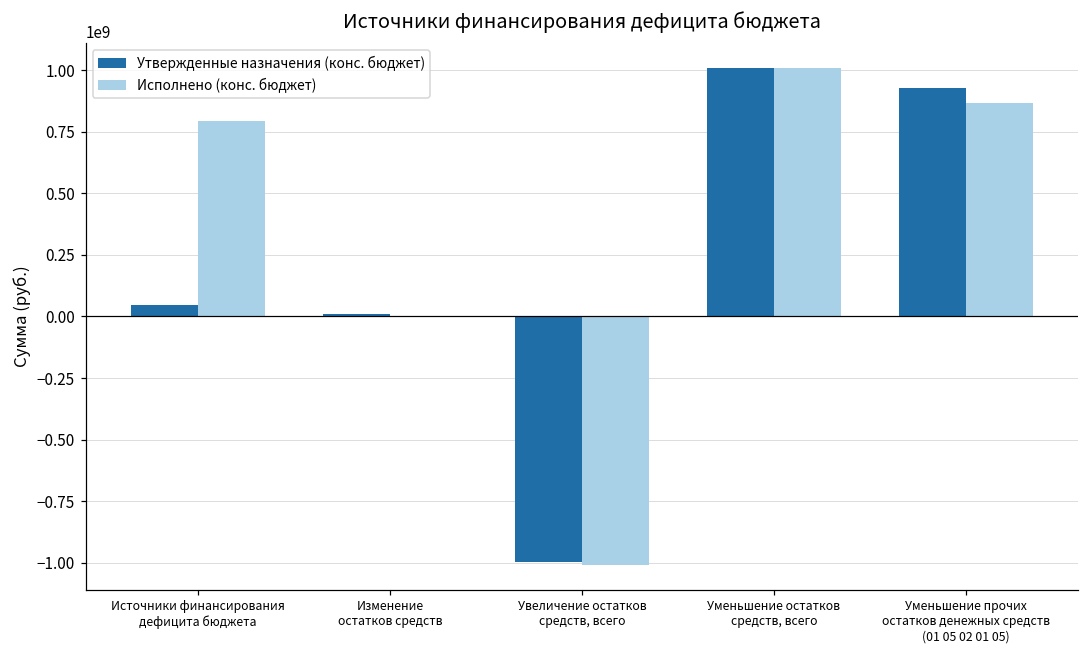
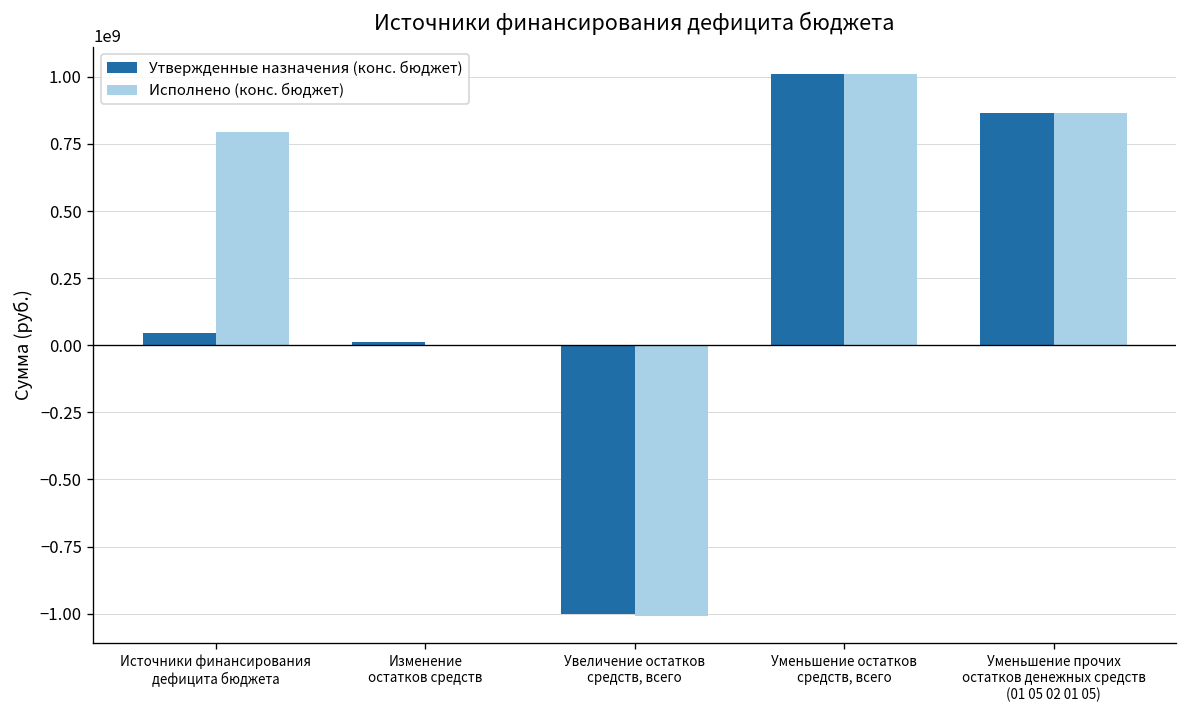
  {
    "Утвержденные назначения (конс. бюджет)": {
      "Источники финансирования дефицита бюджета": 50000000,
      "Увеличение остатков средств, всего": -1000000000,
      "Уменьшение остатков средств, всего": 1010000000,
-     "Уменьшение прочих остатков денежных средств (01 05 02 01 05)": 930000000
+     "Уменьшение прочих остатков денежных средств (01 05 02 01 05)": 860000000
    },
    "Исполнено (конс. бюджет)": {
      "Источники финансирования дефицита бюджета": 800000000,
      "Увеличение остатков средств, всего": -1010000000,
      "Уменьшение остатков средств, всего": 1010000000,
      "Уменьшение прочих остатков денежных средств (01 05 02 01 05)": 870000000
    }
  }
